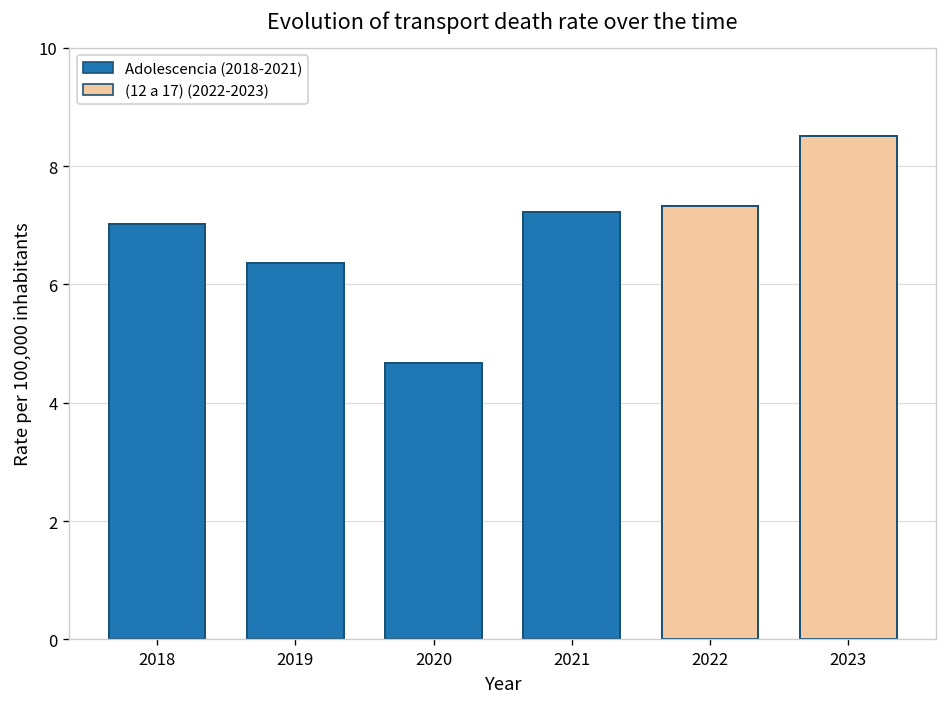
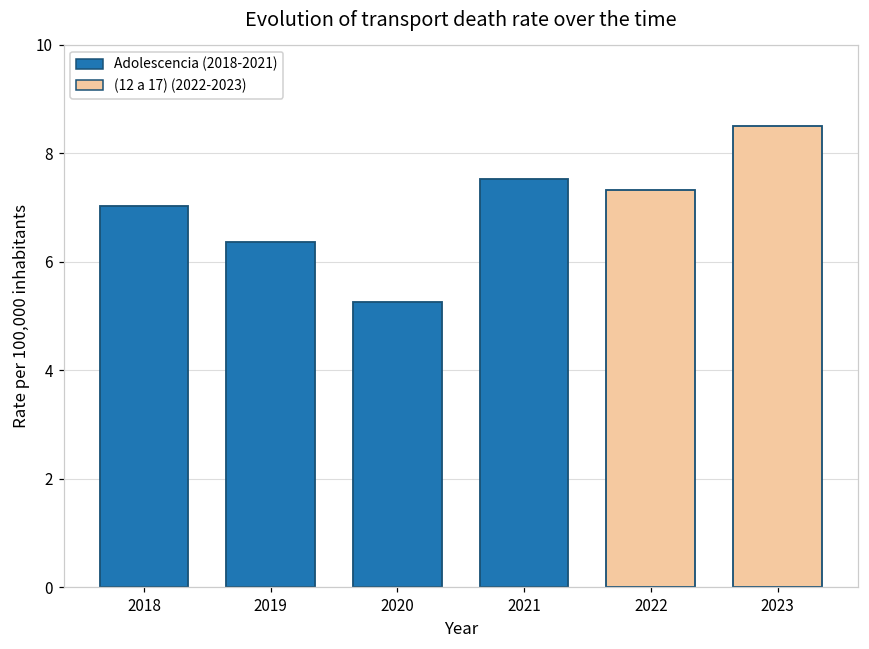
  {
    "2018": 7.0,
    "2019": 6.4,
-   "2020": 4.7,
-   "2021": 7.2,
+   "2020": 5.3,
+   "2021": 7.5,
    "2022": 7.3,
    "2023": 8.5
  }
